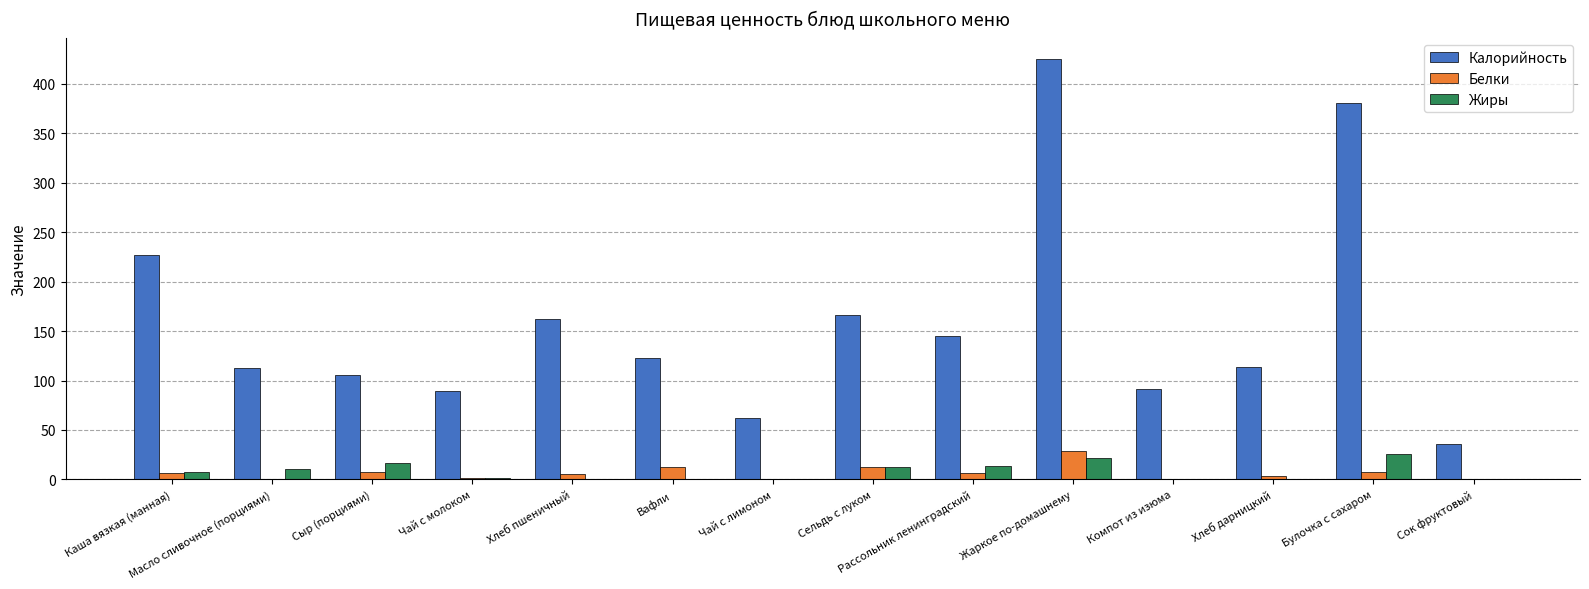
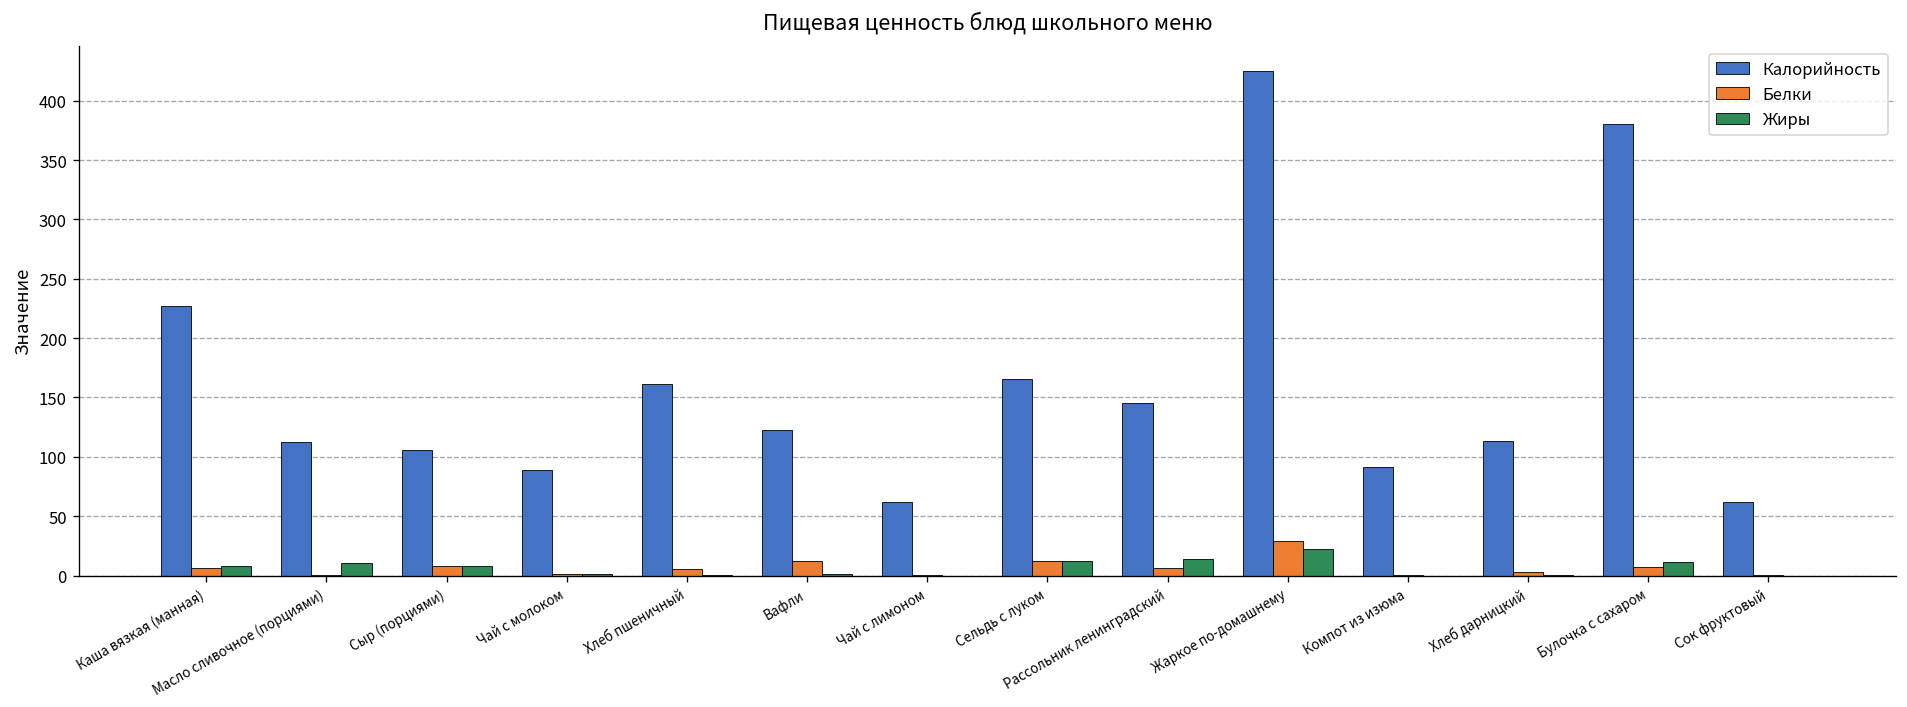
  {
    "Калорийность": {
      "Каша вязкая (манная)": 230,
      "Масло сливочное (порциями)": 110,
      "Сыр (порциями)": 110,
      "Чай с молоком": 90,
      "Хлеб пшеничный": 160,
      "Вафли": 120,
      "Чай с лимоном": 60,
      "Сельдь с луком": 170,
      "Рассольник ленинградский": 150,
      "Жаркое по-домашнему": 430,
      "Компот из изюма": 90,
      "Хлеб дарницкий": 110,
      "Булочка с сахаром": 380,
-     "Сок фруктовый": 40
+     "Сок фруктовый": 60
    },
    "Белки": {
      "Каша вязкая (манная)": 10,
      "Сыр (порциями)": 10,
      "Хлеб пшеничный": 10,
      "Вафли": 10,
      "Сельдь с луком": 10,
      "Рассольник ленинградский": 10,
      "Жаркое по-домашнему": 30,
      "Хлеб дарницкий": 0,
      "Булочка с сахаром": 10
    },
    "Жиры": {
      "Каша вязкая (манная)": 10,
      "Масло сливочное (порциями)": 10,
-     "Сыр (порциями)": 20,
+     "Сыр (порциями)": 10,
      "Сельдь с луком": 10,
      "Рассольник ленинградский": 10,
      "Жаркое по-домашнему": 20,
      "Компот из изюма": 0,
-     "Булочка с сахаром": 30,
+     "Булочка с сахаром": 10,
      "Сок фруктовый": 0
    }
  }
